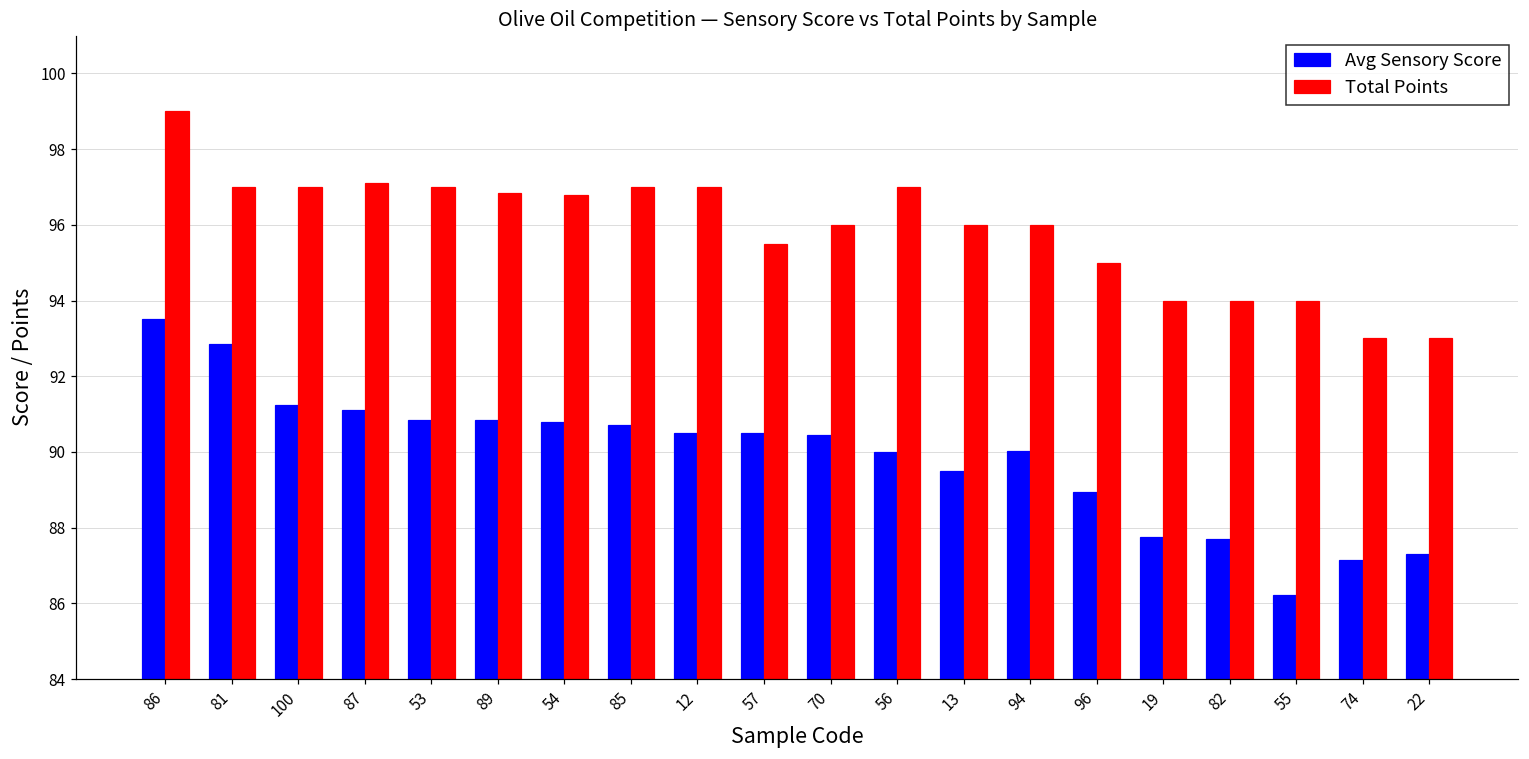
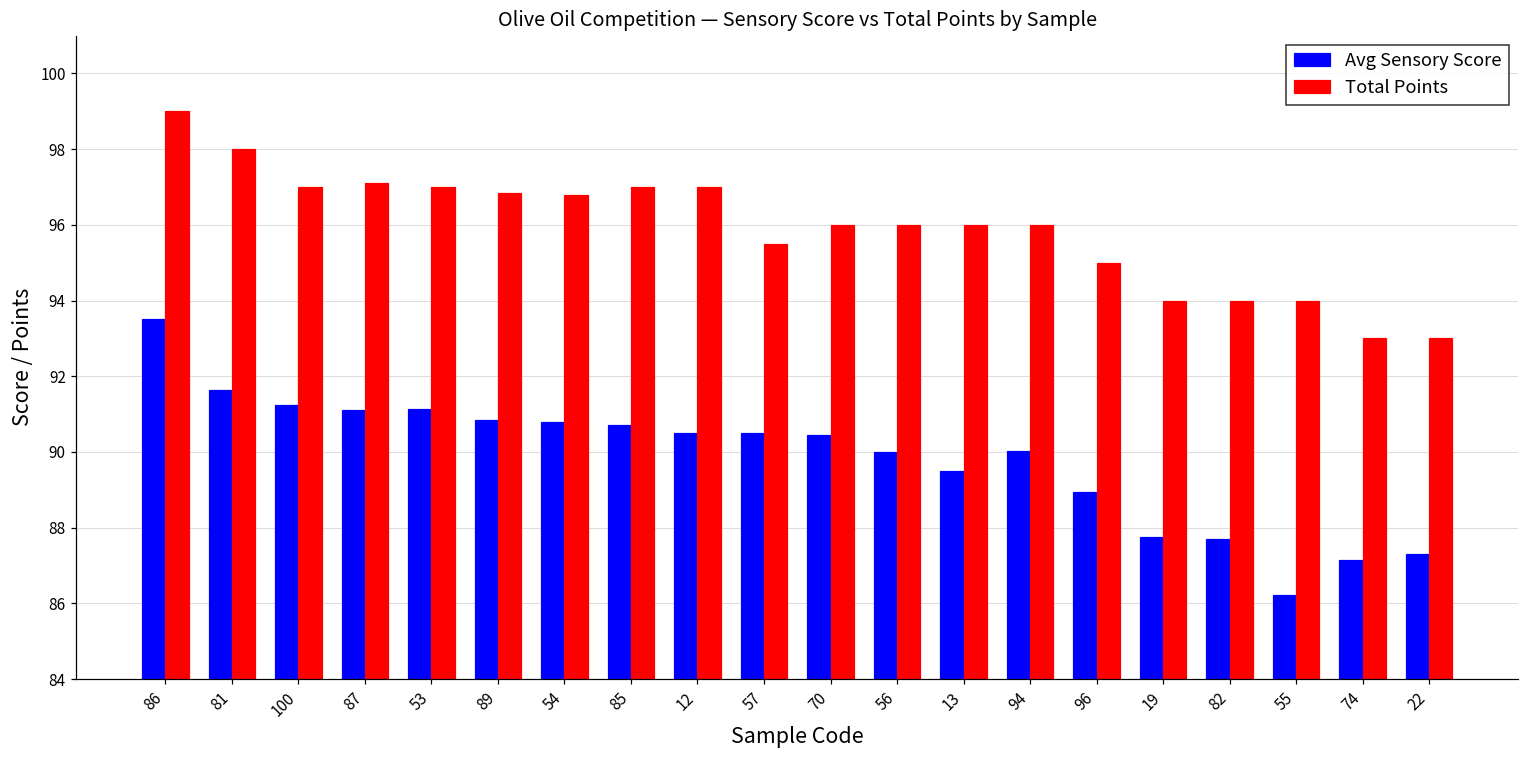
  {
    "Avg Sensory Score": {
      "86": 93.5,
-     "81": 92.9,
+     "81": 91.7,
      "100": 91.3,
      "87": 91.1,
-     "53": 90.9,
+     "53": 91.1,
      "89": 90.9,
      "54": 90.8,
      "85": 90.7,
      "12": 90.5,
      "57": 90.5,
      "70": 90.5,
      "56": 90.0,
      "13": 89.5,
      "94": 90.0,
      "96": 89.0,
      "19": 87.8,
      "82": 87.7,
      "55": 86.2,
      "74": 87.2,
      "22": 87.3
    },
    "Total Points": {
      "86": 99,
-     "81": 97,
+     "81": 98,
      "100": 97,
      "87": 97.1,
      "53": 97,
      "89": 96.9,
      "54": 96.8,
      "85": 97,
      "12": 97,
      "57": 95.5,
      "70": 96,
-     "56": 97,
+     "56": 96,
      "13": 96,
      "94": 96,
      "96": 95,
      "19": 94,
      "82": 94,
      "55": 94,
      "74": 93,
      "22": 93
    }
  }
